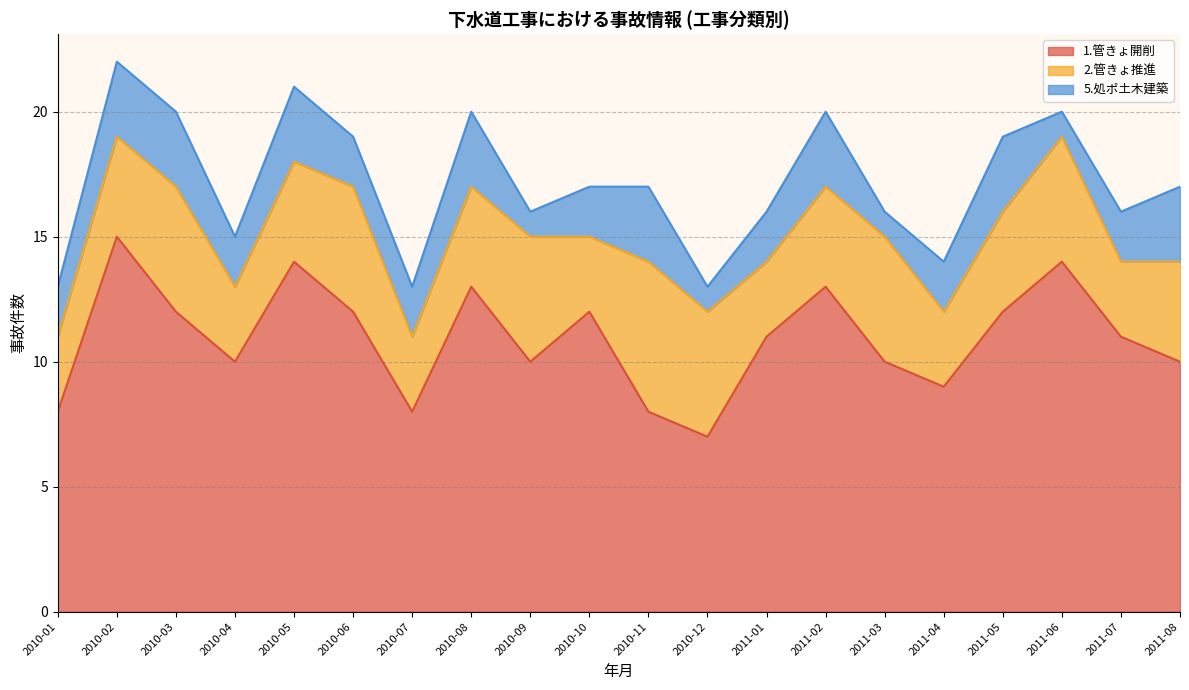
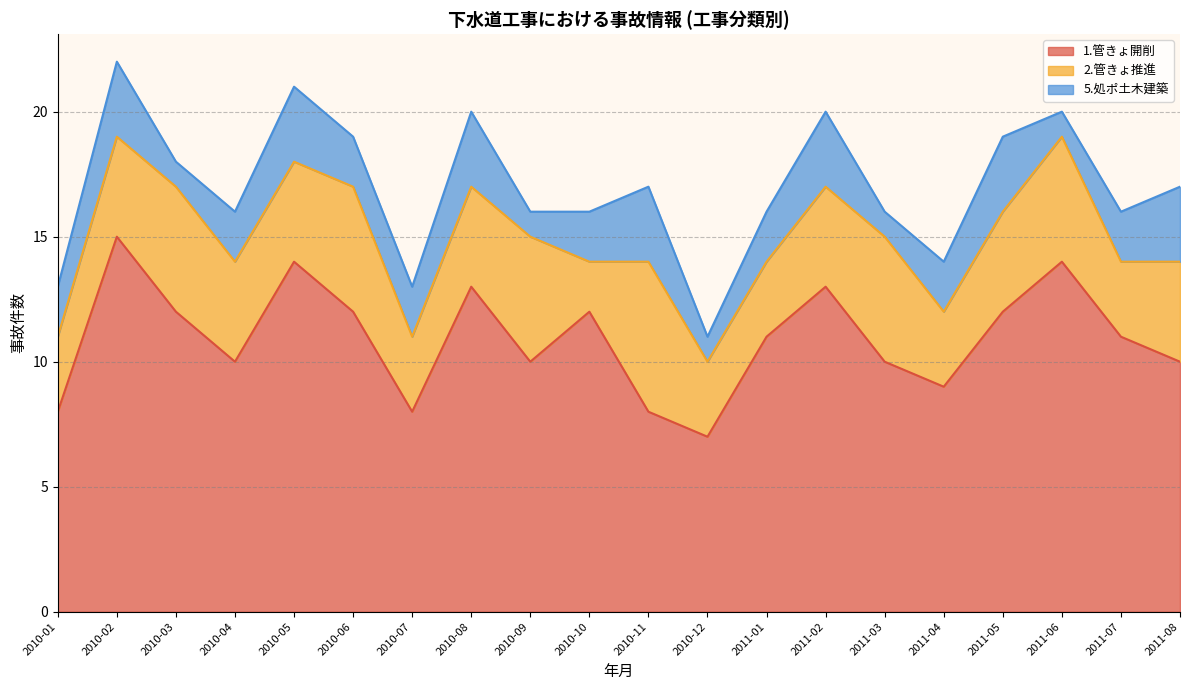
  {
    "1.管きょ開削": {
      "2010-01": 8,
      "2010-02": 15,
      "2010-03": 12,
      "2010-04": 10,
      "2010-05": 14,
      "2010-06": 12,
      "2010-07": 8,
      "2010-08": 13,
      "2010-09": 10,
      "2010-10": 12,
      "2010-11": 8,
      "2010-12": 7,
      "2011-01": 11,
      "2011-02": 13,
      "2011-03": 10,
      "2011-04": 9,
      "2011-05": 12,
      "2011-06": 14,
      "2011-07": 11,
      "2011-08": 10
    },
    "2.管きょ推進": {
      "2010-01": 3,
      "2010-02": 4,
      "2010-03": 5,
-     "2010-04": 3,
+     "2010-04": 4,
      "2010-05": 4,
      "2010-06": 5,
      "2010-07": 3,
      "2010-08": 4,
      "2010-09": 5,
-     "2010-10": 3,
+     "2010-10": 2,
      "2010-11": 6,
-     "2010-12": 5,
+     "2010-12": 3,
      "2011-01": 3,
      "2011-02": 4,
      "2011-03": 5,
      "2011-04": 3,
      "2011-05": 4,
      "2011-06": 5,
      "2011-07": 3,
      "2011-08": 4
    },
    "5.処ポ土木建築": {
      "2010-01": 2,
      "2010-02": 3,
-     "2010-03": 3,
+     "2010-03": 1,
      "2010-04": 2,
      "2010-05": 3,
      "2010-06": 2,
      "2010-07": 2,
      "2010-08": 3,
      "2010-09": 1,
      "2010-10": 2,
      "2010-11": 3,
      "2010-12": 1,
      "2011-01": 2,
      "2011-02": 3,
      "2011-03": 1,
      "2011-04": 2,
      "2011-05": 3,
      "2011-06": 1,
      "2011-07": 2,
      "2011-08": 3
    }
  }
